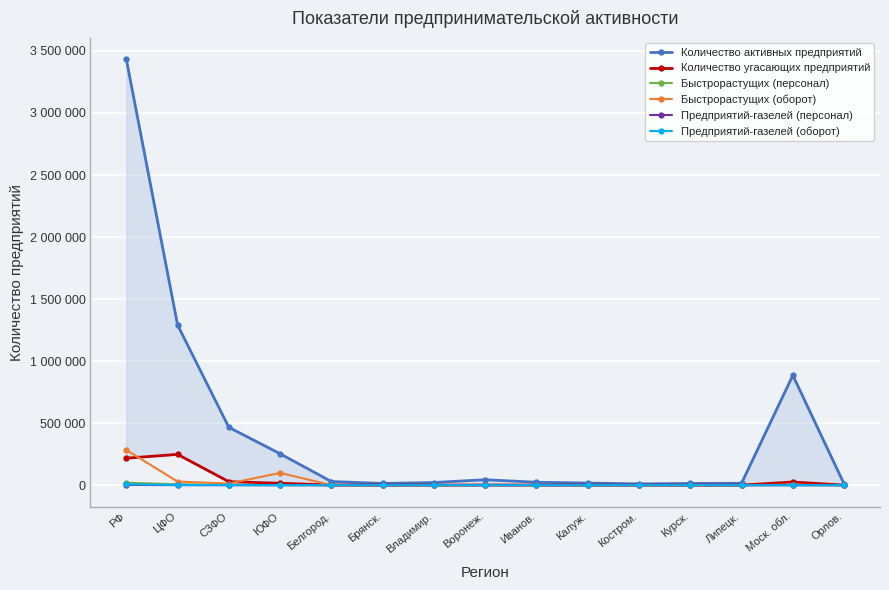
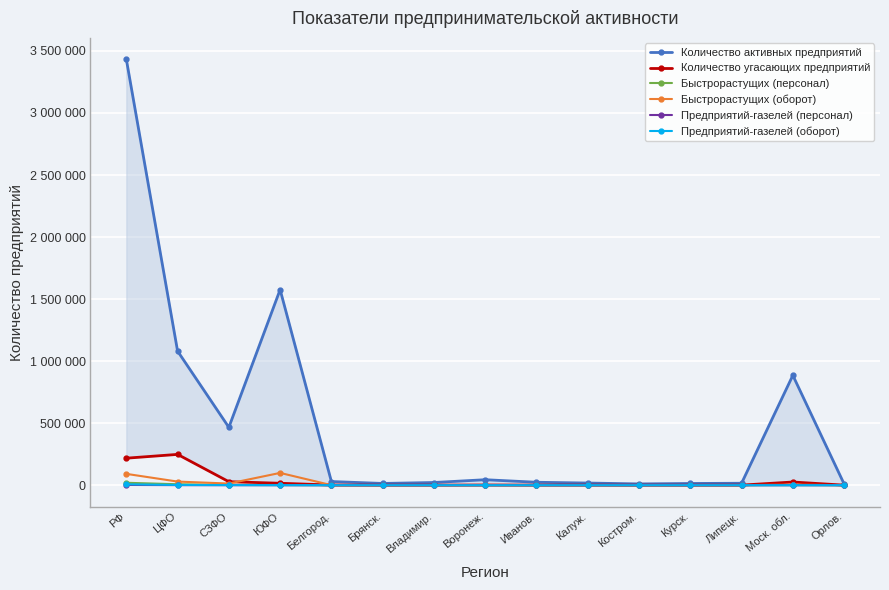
  {
    "Количество активных предприятий": {
      "РФ": 3430000,
-     "ЦФО": 1290000,
+     "ЦФО": 1080000,
      "СЗФО": 470000,
-     "ЮФО": 250000,
+     "ЮФО": 1580000,
      "Белгород.": 30000,
      "Владимир.": 20000,
      "Воронеж.": 40000,
      "Иванов.": 20000,
      "Моск. обл.": 890000
    },
    "Количество угасающих предприятий": {
      "РФ": 220000,
      "ЦФО": 250000,
      "Моск. обл.": 30000
    },
    "Быстрорастущих (оборот)": {
-     "РФ": 280000,
+     "РФ": 90000,
      "ЦФО": 30000,
      "ЮФО": 100000
    }
  }
